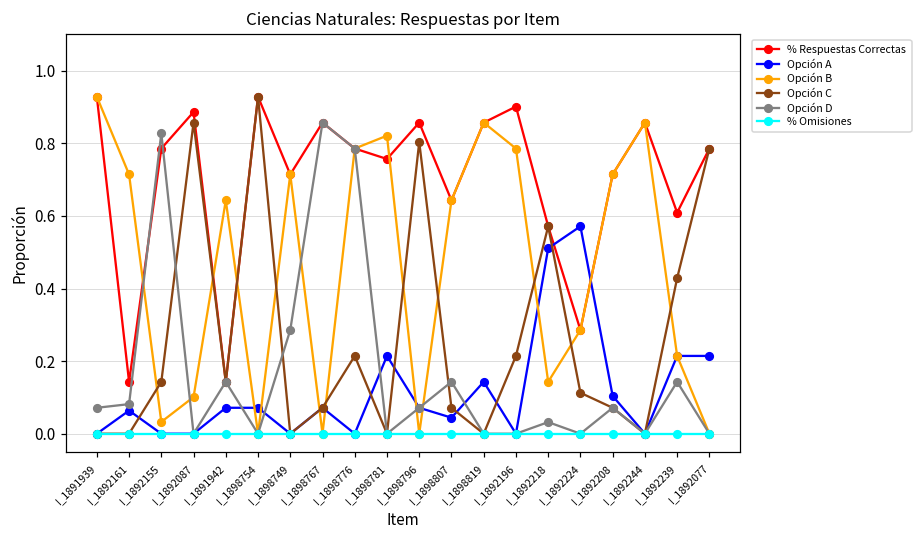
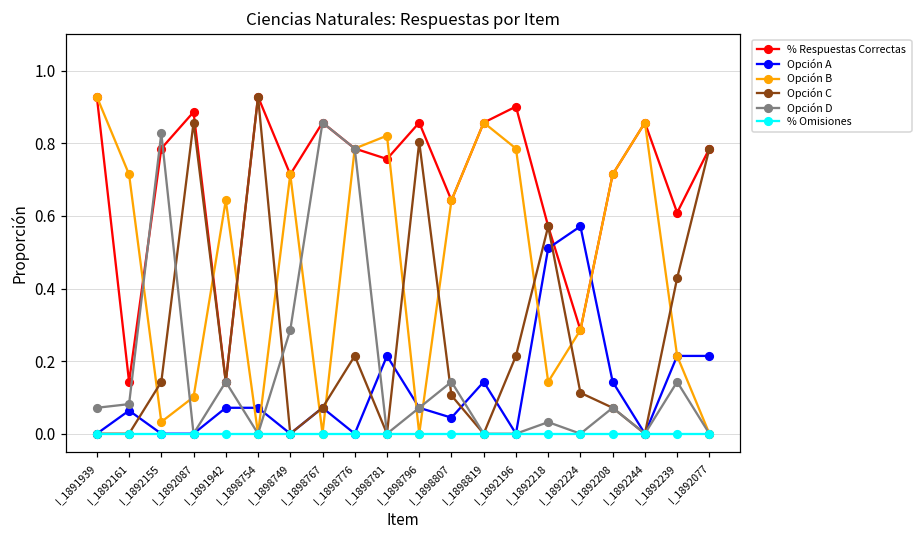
  {
    "% Respuestas Correctas": {
      "I_1892161": 0.14,
      "I_1892155": 0.79,
      "I_1892087": 0.89,
      "I_1898781": 0.76,
      "I_1898796": 0.86,
      "I_1892196": 0.90,
      "I_1892239": 0.61
    },
    "Opción A": {
      "I_1892161": 0.06,
      "I_1891942": 0.07,
      "I_1898754": 0.07,
      "I_1898781": 0.21,
      "I_1898807": 0.04,
      "I_1898819": 0.14,
      "I_1892218": 0.51,
      "I_1892224": 0.57,
-     "I_1892208": 0.10,
+     "I_1892208": 0.14,
      "I_1892077": 0.21
    },
    "Opción B": {
      "I_1892161": 0.71,
      "I_1892155": 0.03,
      "I_1892087": 0.10,
      "I_1891942": 0.64,
      "I_1898781": 0.82,
      "I_1892196": 0.79,
      "I_1892218": 0.14
    },
    "Opción C": {
      "I_1892155": 0.14,
      "I_1892087": 0.86,
      "I_1898776": 0.21,
      "I_1898796": 0.80,
-     "I_1898807": 0.07,
+     "I_1898807": 0.11,
      "I_1892196": 0.21,
      "I_1892224": 0.11,
      "I_1892239": 0.43
    },
    "Opción D": {
      "I_1891939": 0.07,
      "I_1892161": 0.08,
      "I_1892155": 0.83,
      "I_1898749": 0.29,
      "I_1898807": 0.14,
      "I_1892218": 0.03,
      "I_1892239": 0.14
    },
    "% Omisiones": {
      "I_1891942": 0.00,
      "I_1898807": 0.00,
      "I_1892218": 0.00,
      "I_1892208": 0.00,
      "I_1892239": 0.00
    }
  }
